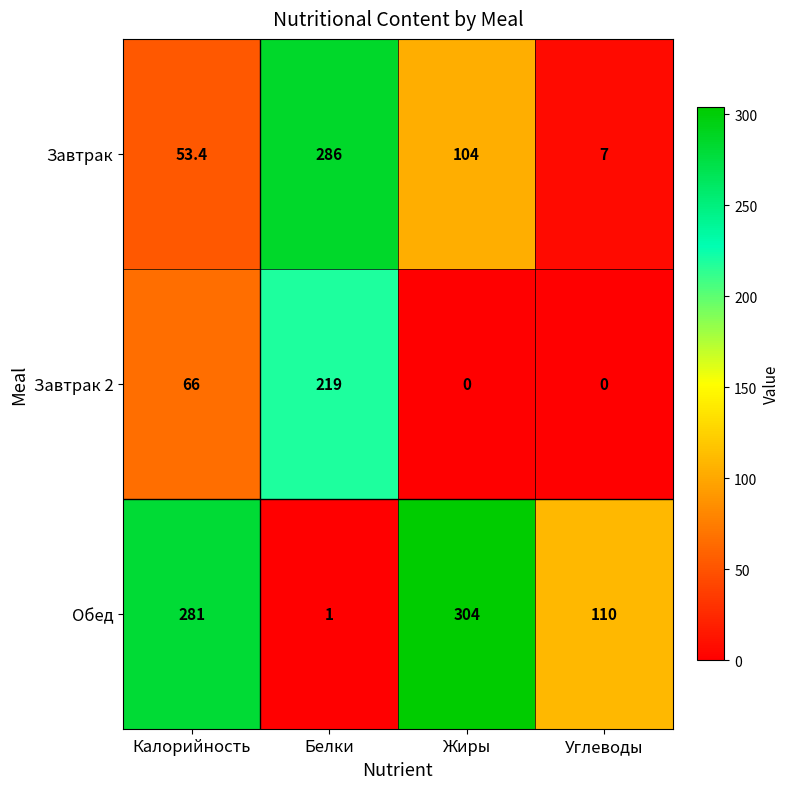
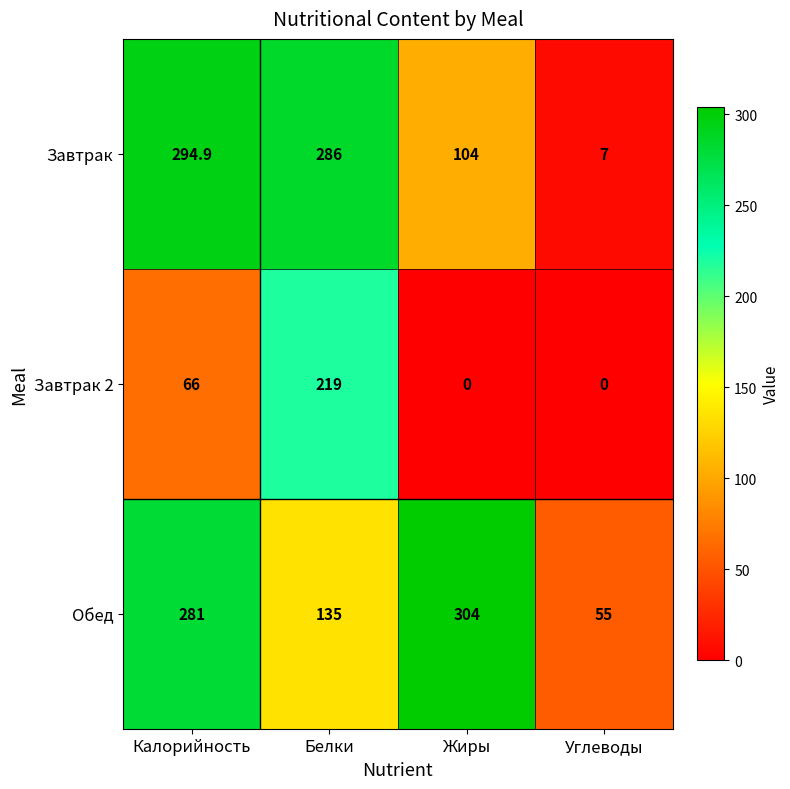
  {
    "Завтрак": {
-     "Калорийность": 53.4,
+     "Калорийность": 294.9,
      "Белки": 286,
      "Жиры": 104,
      "Углеводы": 7
    },
    "Завтрак 2": {
      "Калорийность": 66,
      "Белки": 219,
      "Жиры": 0,
      "Углеводы": 0
    },
    "Обед": {
      "Калорийность": 281,
-     "Белки": 1,
+     "Белки": 135,
      "Жиры": 304,
-     "Углеводы": 110
+     "Углеводы": 55
    }
  }
